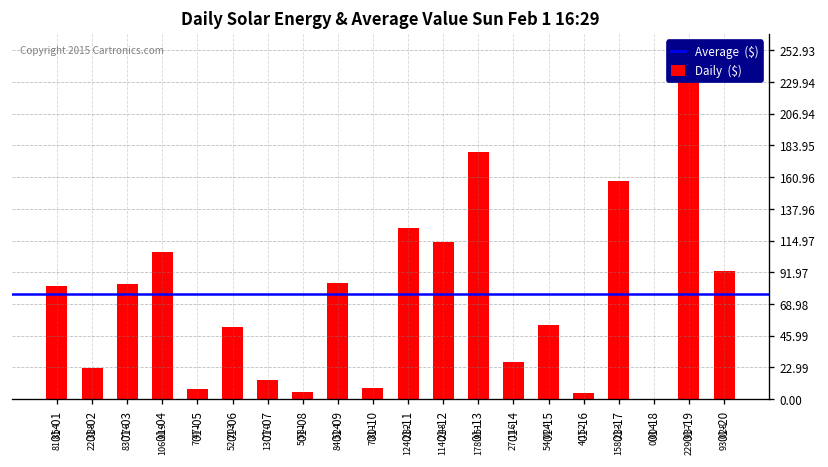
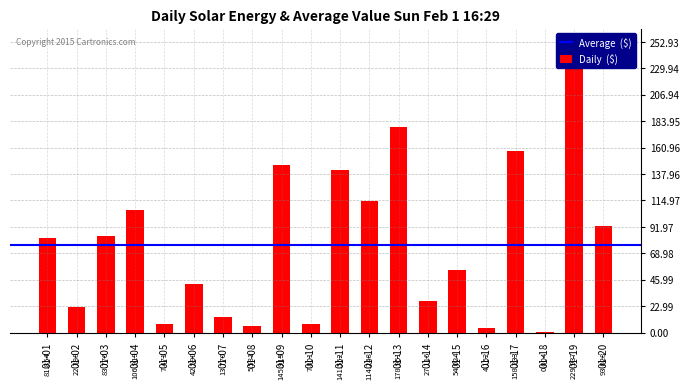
  {
-   "01-06": 52.203,
+   "01-06": 42.590,
    "01-08": 5.581,
-   "01-09": 84.524,
-   "01-11": 124.282,
+   "01-09": 145.915,
+   "01-11": 141.552,
    "01-16": 4.152,
    "01-18": 0.004
  }
